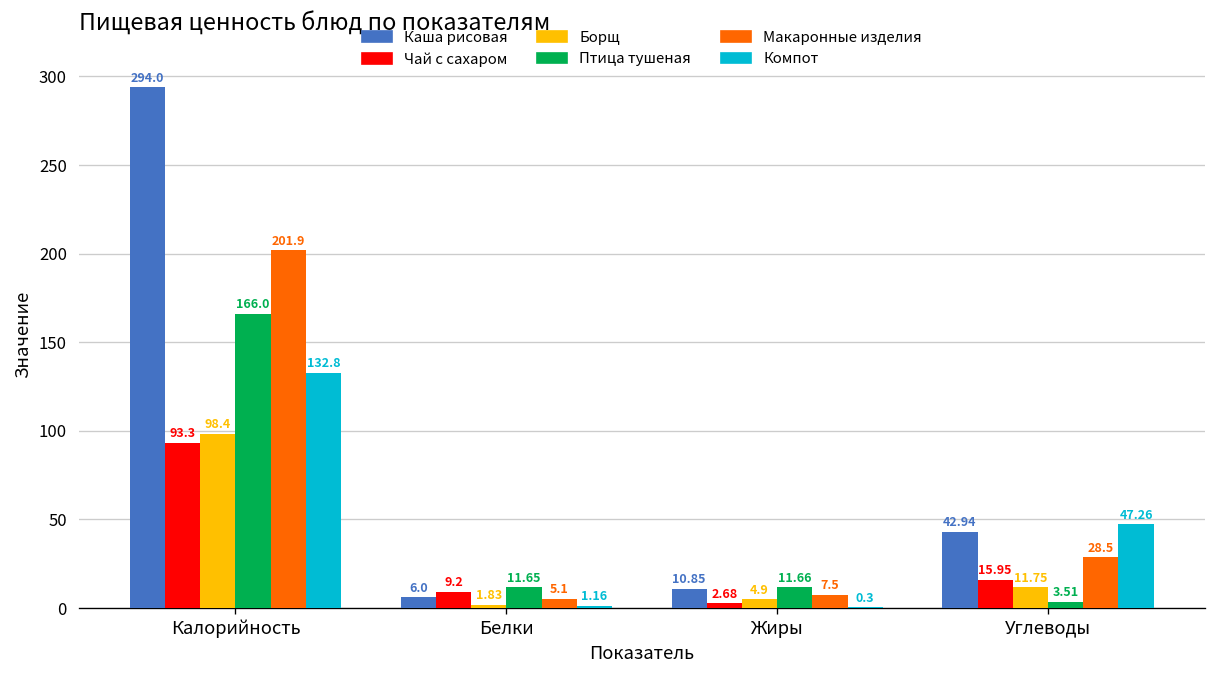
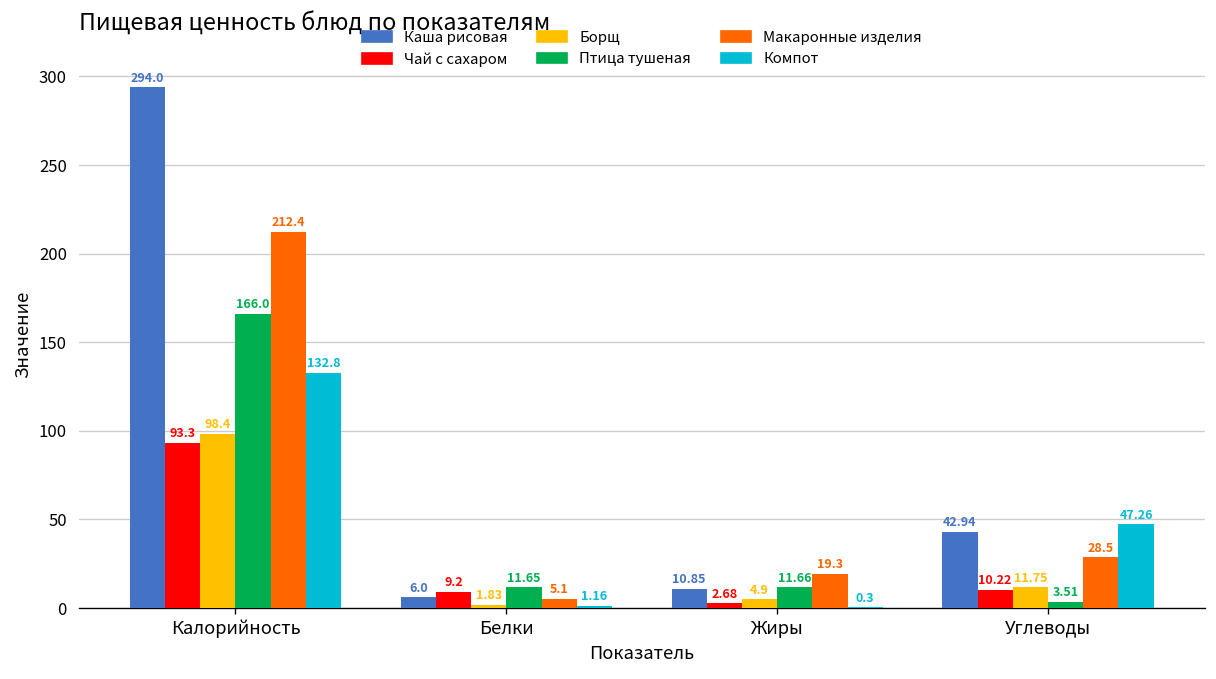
  {
    "Чай с сахаром": {
      "Калорийность": 93.3,
      "Белки": 9.2,
      "Жиры": 2.68,
-     "Углеводы": 15.95
+     "Углеводы": 10.22
    },
    "Макаронные изделия": {
-     "Калорийность": 201.9,
+     "Калорийность": 212.4,
      "Белки": 5.1,
-     "Жиры": 7.5,
+     "Жиры": 19.3,
      "Углеводы": 28.5
    }
  }
